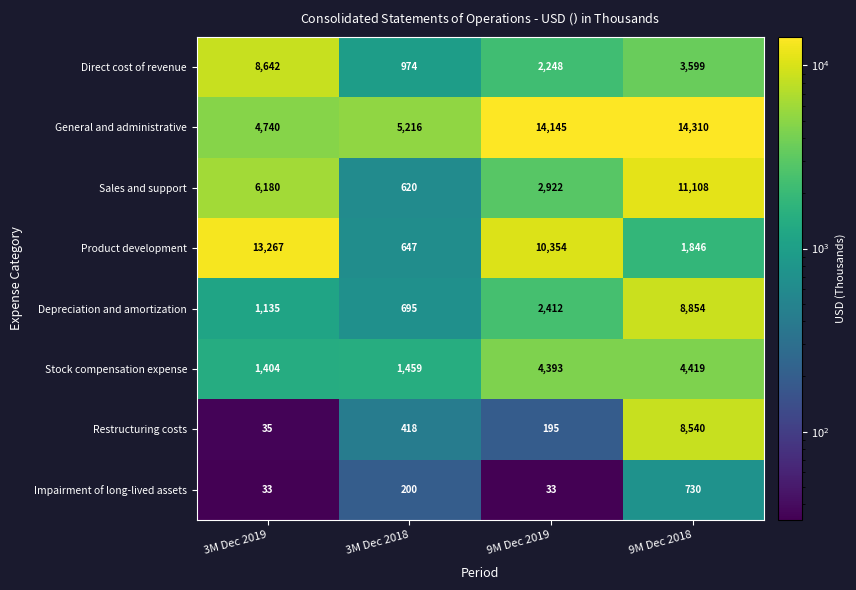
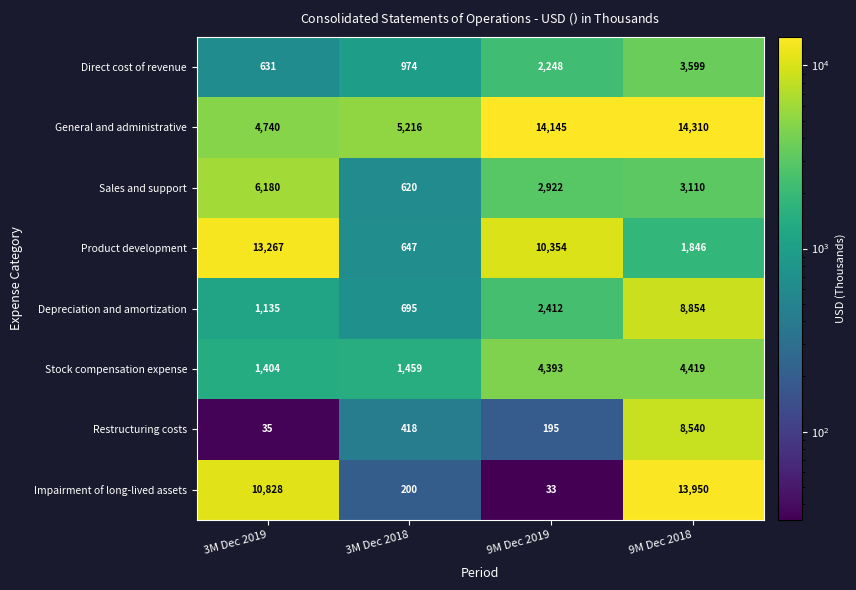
  {
    "Direct cost of revenue": {
-     "3M Dec 2019": "8,642",
+     "3M Dec 2019": "631",
      "3M Dec 2018": "974",
      "9M Dec 2019": "2,248",
      "9M Dec 2018": "3,599"
    },
    "General and administrative": {
      "3M Dec 2019": "4,740",
      "3M Dec 2018": "5,216",
      "9M Dec 2019": "14,145",
      "9M Dec 2018": "14,310"
    },
    "Sales and support": {
      "3M Dec 2019": "6,180",
      "3M Dec 2018": "620",
      "9M Dec 2019": "2,922",
-     "9M Dec 2018": "11,108"
+     "9M Dec 2018": "3,110"
    },
    "Product development": {
      "3M Dec 2019": "13,267",
      "3M Dec 2018": "647",
      "9M Dec 2019": "10,354",
      "9M Dec 2018": "1,846"
    },
    "Depreciation and amortization": {
      "3M Dec 2019": "1,135",
      "3M Dec 2018": "695",
      "9M Dec 2019": "2,412",
      "9M Dec 2018": "8,854"
    },
    "Stock compensation expense": {
      "3M Dec 2019": "1,404",
      "3M Dec 2018": "1,459",
      "9M Dec 2019": "4,393",
      "9M Dec 2018": "4,419"
    },
    "Restructuring costs": {
      "3M Dec 2019": "35",
      "3M Dec 2018": "418",
      "9M Dec 2019": "195",
      "9M Dec 2018": "8,540"
    },
    "Impairment of long-lived assets": {
-     "3M Dec 2019": "33",
+     "3M Dec 2019": "10,828",
      "3M Dec 2018": "200",
      "9M Dec 2019": "33",
-     "9M Dec 2018": "730"
+     "9M Dec 2018": "13,950"
    }
  }
